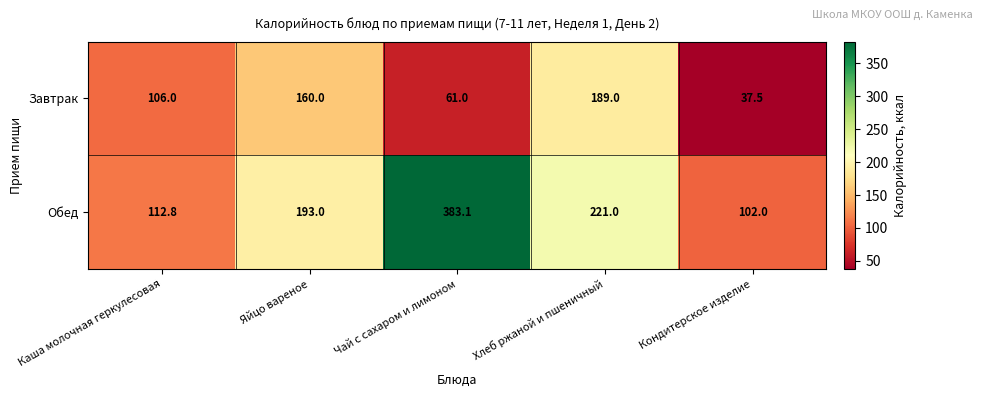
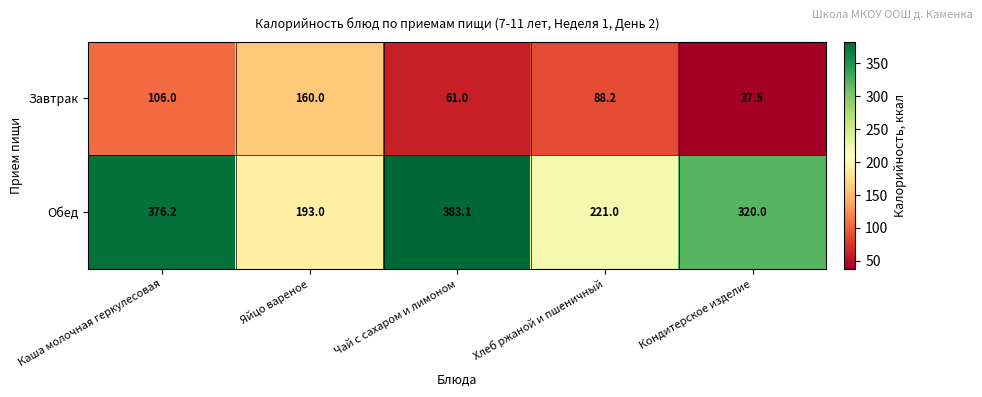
  {
    "Завтрак": {
      "Каша молочная геркулесовая": 106.0,
      "Яйцо вареное": 160.0,
      "Чай с сахаром и лимоном": 61.0,
-     "Хлеб ржаной и пшеничный": 189.0,
+     "Хлеб ржаной и пшеничный": 88.2,
      "Кондитерское изделие": 37.5
    },
    "Обед": {
-     "Каша молочная геркулесовая": 112.8,
+     "Каша молочная геркулесовая": 376.2,
      "Яйцо вареное": 193.0,
      "Чай с сахаром и лимоном": 383.1,
      "Хлеб ржаной и пшеничный": 221.0,
-     "Кондитерское изделие": 102.0
+     "Кондитерское изделие": 320.0
    }
  }
